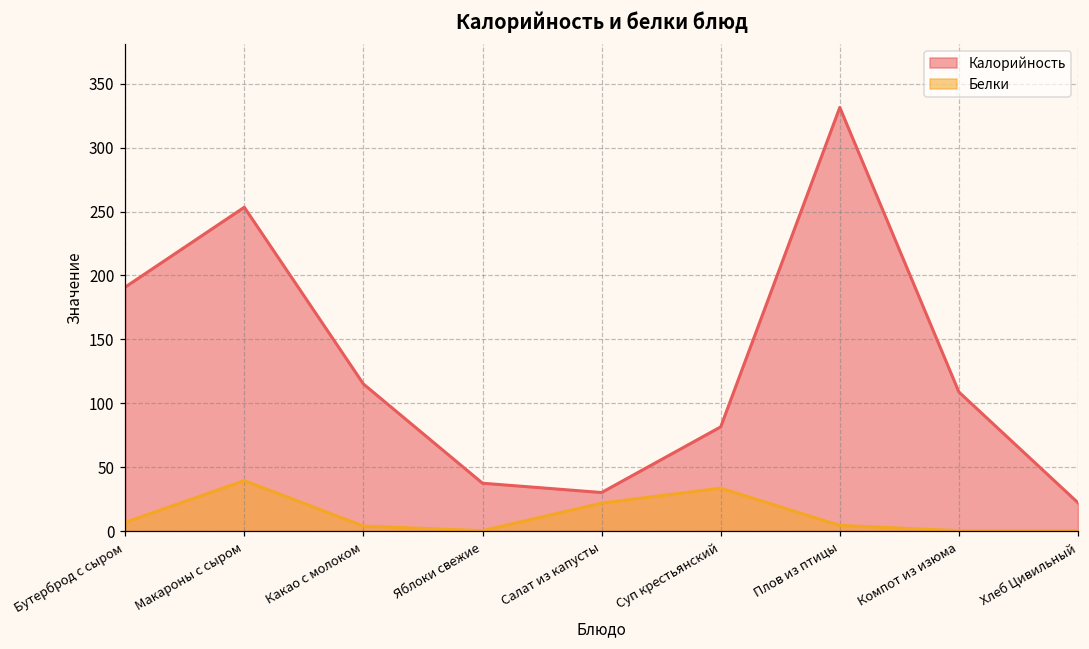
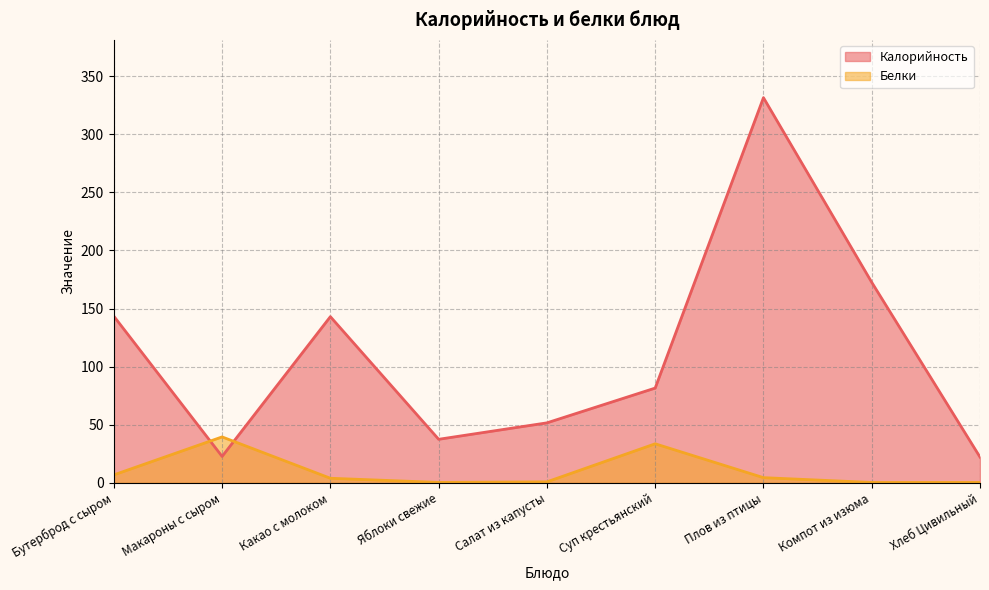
  {
    "Калорийность": {
-     "Бутерброд с сыром": 191,
-     "Макароны с сыром": 253,
-     "Какао с молоком": 115,
+     "Бутерброд с сыром": 143,
+     "Макароны с сыром": 23,
+     "Какао с молоком": 143,
      "Яблоки свежие": 38,
-     "Салат из капусты": 30,
+     "Салат из капусты": 52,
      "Суп крестьянский": 82,
      "Плов из птицы": 331,
-     "Компот из изюма": 109,
+     "Компот из изюма": 173,
      "Хлеб Цивильный": 22
    },
    "Белки": {
      "Бутерброд с сыром": 7,
      "Макароны с сыром": 40,
      "Какао с молоком": 4,
      "Яблоки свежие": 0,
-     "Салат из капусты": 22,
+     "Салат из капусты": 1,
      "Суп крестьянский": 34,
      "Плов из птицы": 5,
      "Компот из изюма": 0,
      "Хлеб Цивильный": 0
    }
  }
